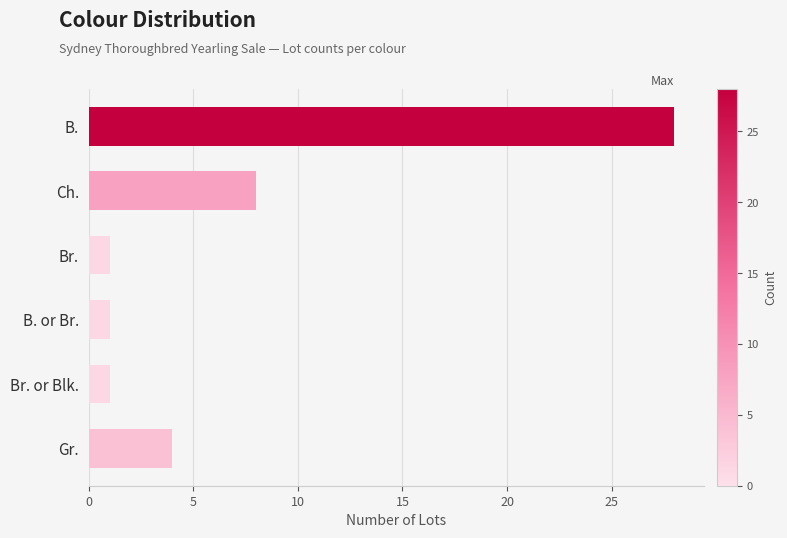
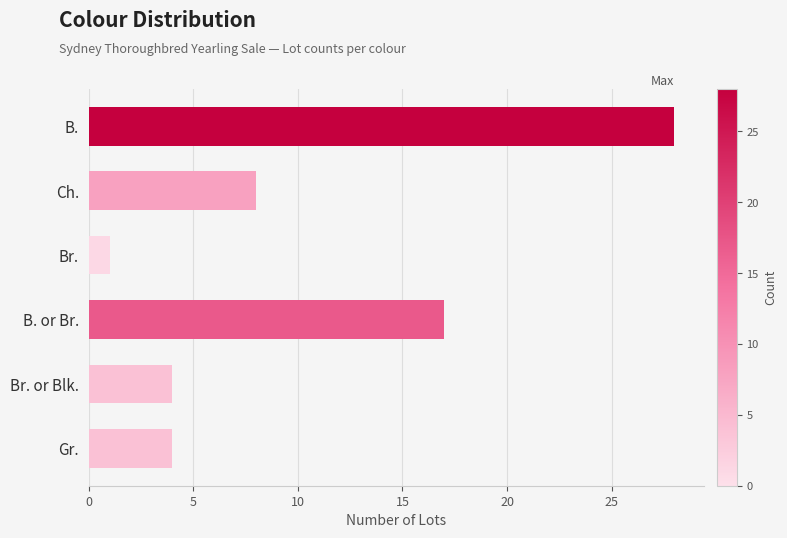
  {
    "B.": 28,
    "Ch.": 8,
    "Br.": 1,
-   "B. or Br.": 1,
-   "Br. or Blk.": 1,
+   "B. or Br.": 17,
+   "Br. or Blk.": 4,
    "Gr.": 4
  }
